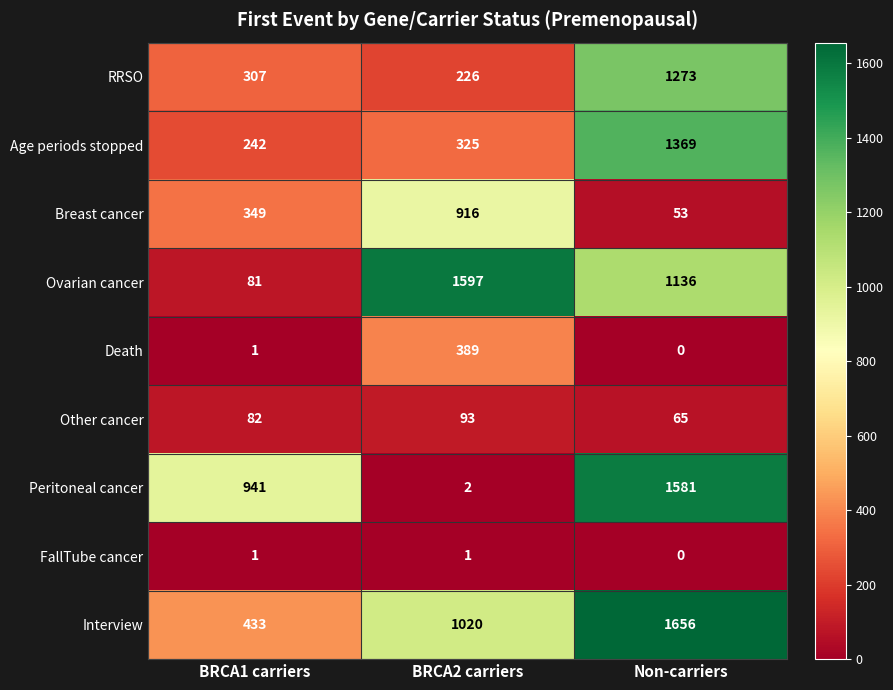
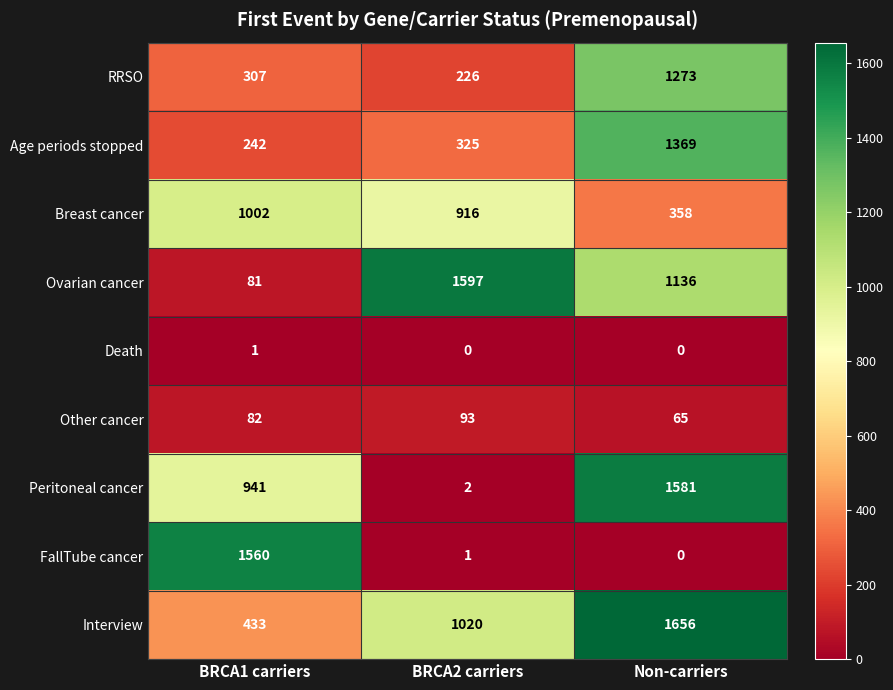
  {
    "RRSO": {
      "BRCA1 carriers": 307,
      "BRCA2 carriers": 226,
      "Non-carriers": 1273
    },
    "Age periods stopped": {
      "BRCA1 carriers": 242,
      "BRCA2 carriers": 325,
      "Non-carriers": 1369
    },
    "Breast cancer": {
-     "BRCA1 carriers": 349,
+     "BRCA1 carriers": 1002,
      "BRCA2 carriers": 916,
-     "Non-carriers": 53
+     "Non-carriers": 358
    },
    "Ovarian cancer": {
      "BRCA1 carriers": 81,
      "BRCA2 carriers": 1597,
      "Non-carriers": 1136
    },
    "Death": {
      "BRCA1 carriers": 1,
-     "BRCA2 carriers": 389,
+     "BRCA2 carriers": 0,
      "Non-carriers": 0
    },
    "Other cancer": {
      "BRCA1 carriers": 82,
      "BRCA2 carriers": 93,
      "Non-carriers": 65
    },
    "Peritoneal cancer": {
      "BRCA1 carriers": 941,
      "BRCA2 carriers": 2,
      "Non-carriers": 1581
    },
    "FallTube cancer": {
-     "BRCA1 carriers": 1,
+     "BRCA1 carriers": 1560,
      "BRCA2 carriers": 1,
      "Non-carriers": 0
    },
    "Interview": {
      "BRCA1 carriers": 433,
      "BRCA2 carriers": 1020,
      "Non-carriers": 1656
    }
  }
